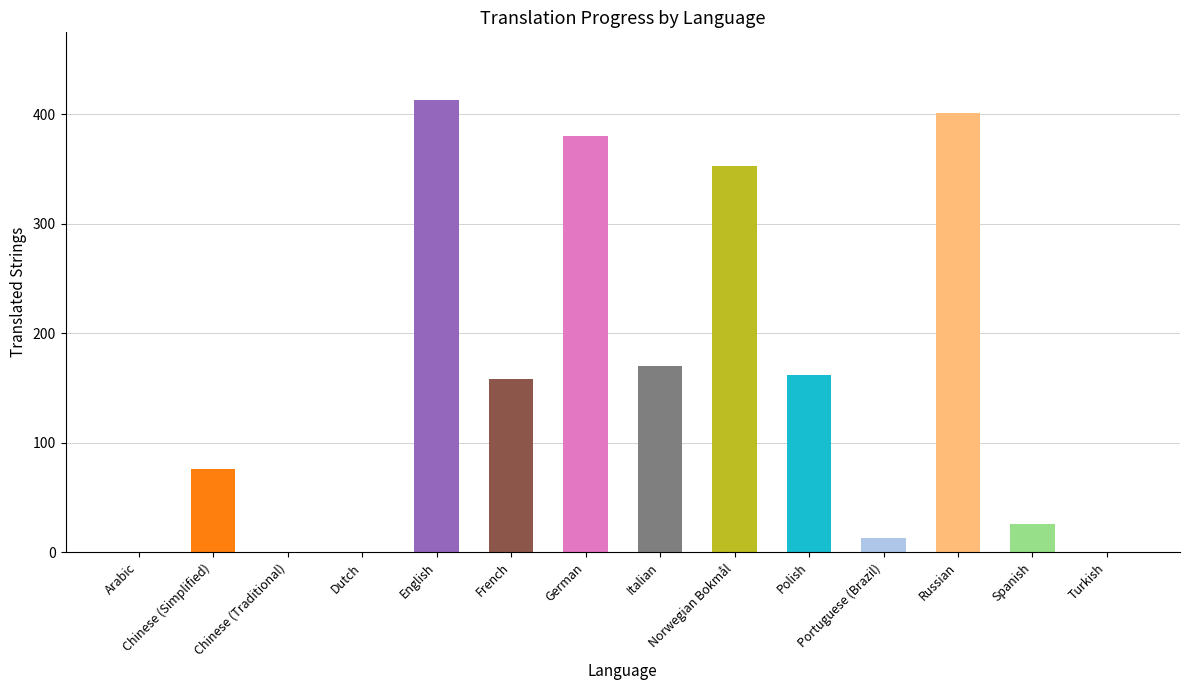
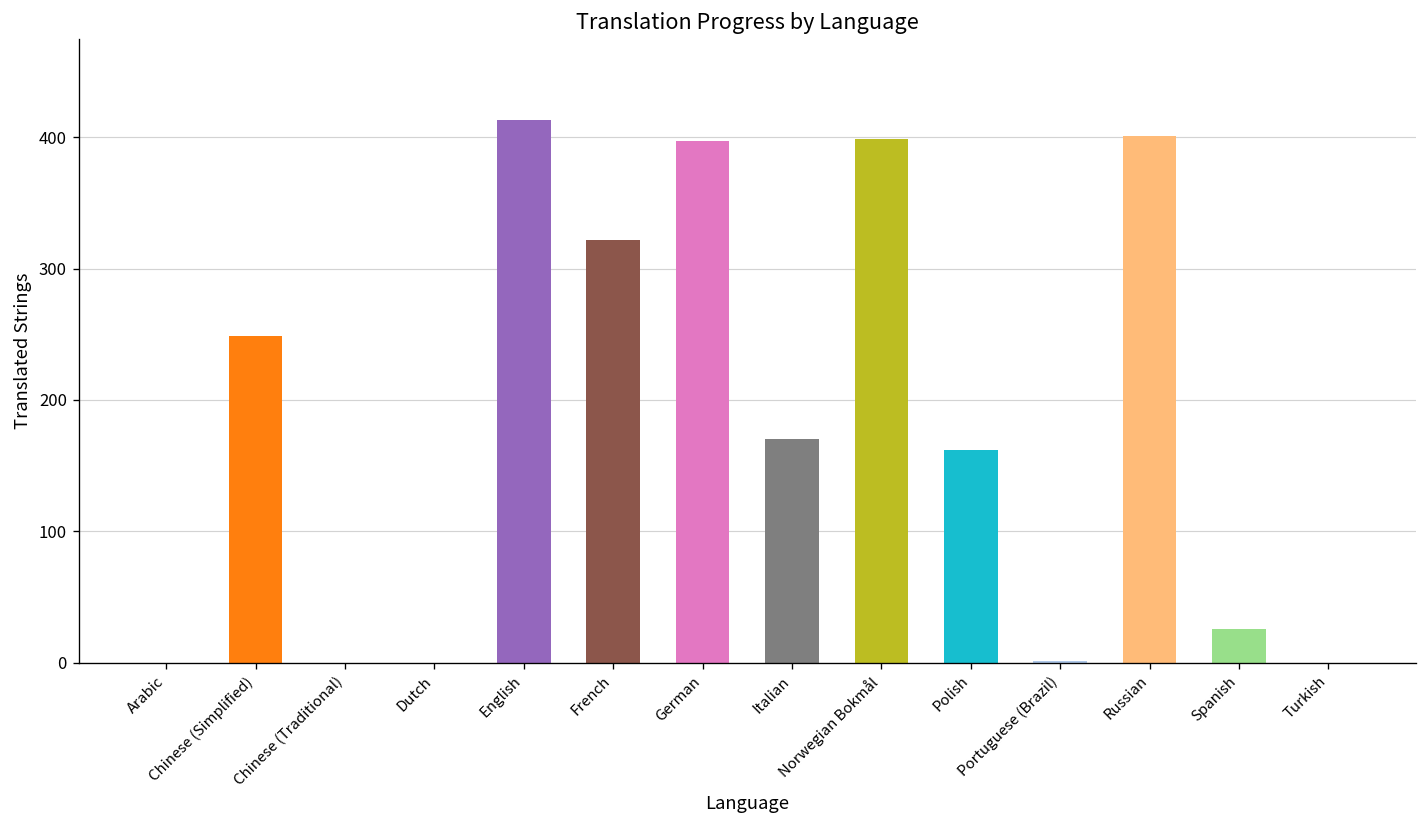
  {
    "Arabic": 0,
-   "Chinese (Simplified)": 76,
+   "Chinese (Simplified)": 249,
    "Chinese (Traditional)": 0,
    "Dutch": 0,
    "English": 413,
-   "French": 158,
-   "German": 380,
+   "French": 322,
+   "German": 397,
    "Italian": 170,
-   "Norwegian Bokmål": 353,
+   "Norwegian Bokmål": 399,
    "Polish": 162,
-   "Portuguese (Brazil)": 13,
+   "Portuguese (Brazil)": 1,
    "Russian": 401,
    "Spanish": 26,
    "Turkish": 0
  }
